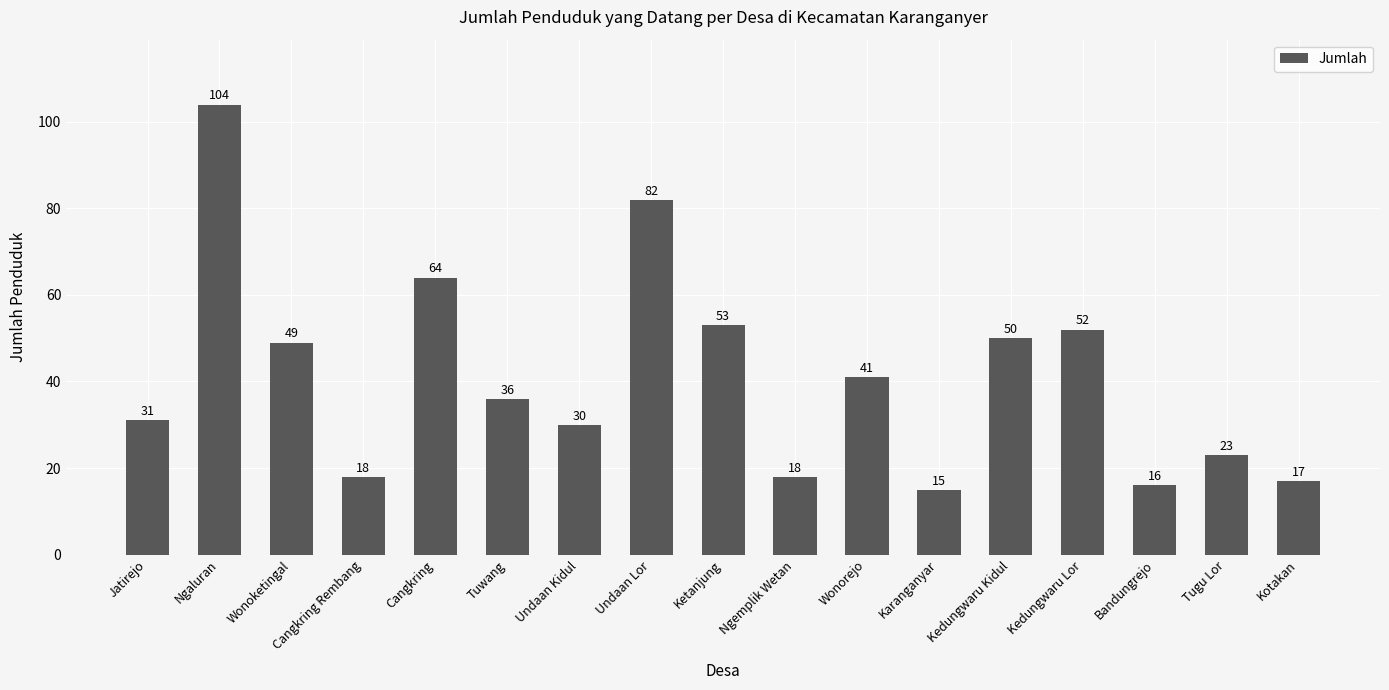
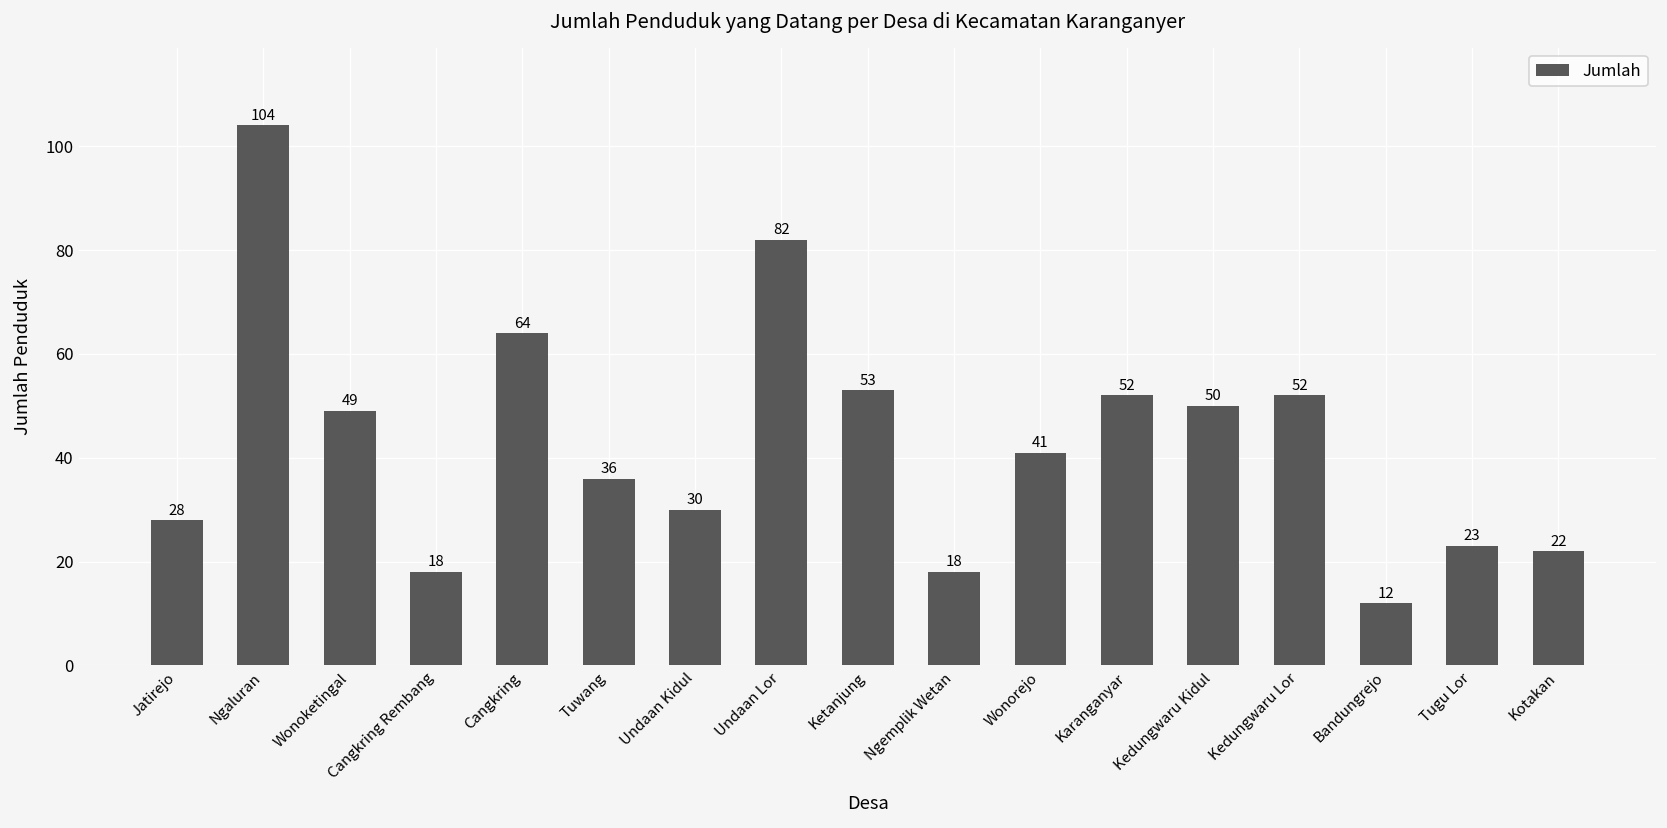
  {
-   "Jatirejo": 31,
+   "Jatirejo": 28,
    "Ngaluran": 104,
    "Wonoketingal": 49,
    "Cangkring Rembang": 18,
    "Cangkring": 64,
    "Tuwang": 36,
    "Undaan Kidul": 30,
    "Undaan Lor": 82,
    "Ketanjung": 53,
    "Ngemplik Wetan": 18,
    "Wonorejo": 41,
-   "Karanganyar": 15,
+   "Karanganyar": 52,
    "Kedungwaru Kidul": 50,
    "Kedungwaru Lor": 52,
-   "Bandungrejo": 16,
+   "Bandungrejo": 12,
    "Tugu Lor": 23,
-   "Kotakan": 17
+   "Kotakan": 22
  }
